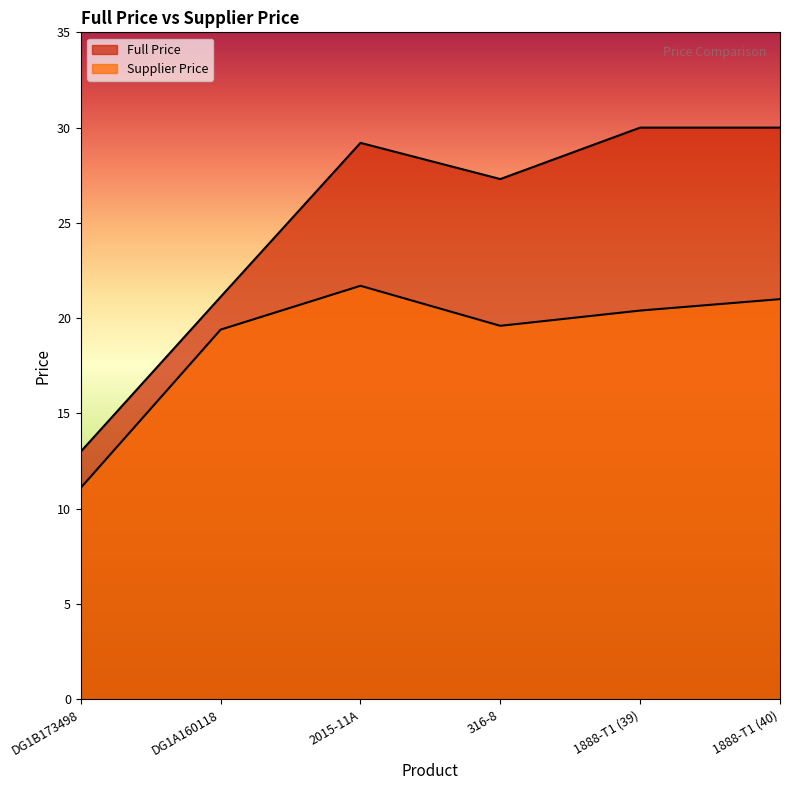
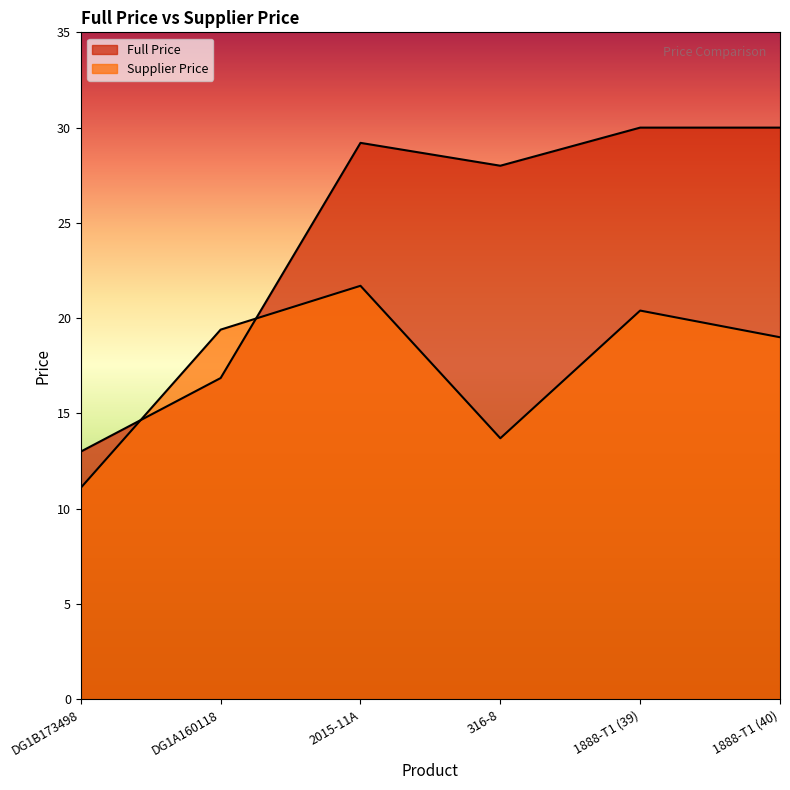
  {
    "Full Price": {
      "DG1B173498": 13.0,
-     "DG1A160118": 21.1,
+     "DG1A160118": 16.9,
      "2015-11A": 29.2,
-     "316-8": 27.3,
+     "316-8": 28.0,
      "1888-T1 (39)": 30.0,
      "1888-T1 (40)": 30.0
    },
    "Supplier Price": {
      "DG1B173498": 11.1,
      "DG1A160118": 19.4,
      "2015-11A": 21.7,
-     "316-8": 19.6,
+     "316-8": 13.7,
      "1888-T1 (39)": 20.4,
-     "1888-T1 (40)": 21
+     "1888-T1 (40)": 19
    }
  }
